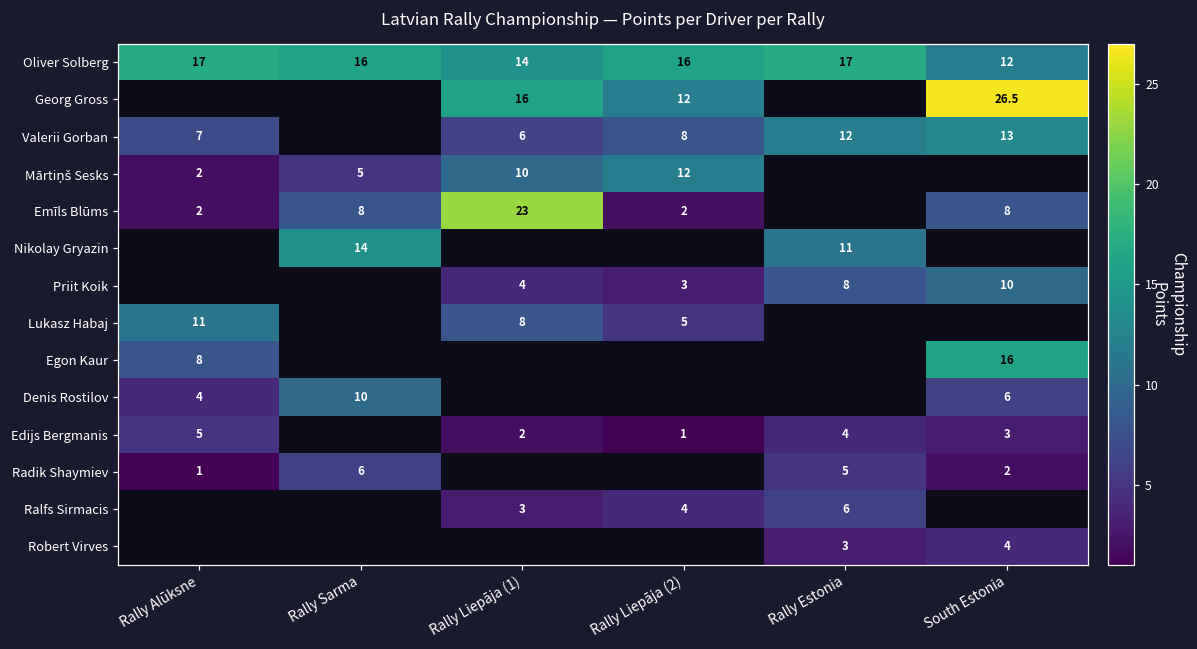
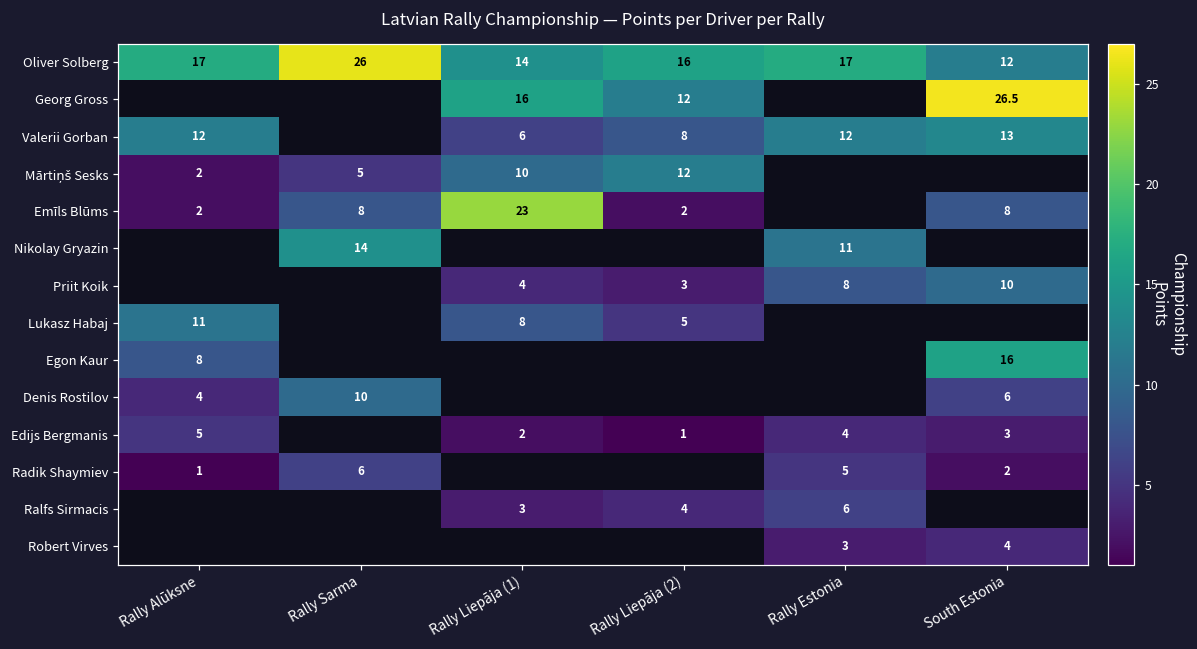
  {
    "Oliver Solberg": {
      "Rally Alūksne": 17,
-     "Rally Sarma": 16,
+     "Rally Sarma": 26,
      "Rally Liepāja (1)": 14,
      "Rally Liepāja (2)": 16,
      "Rally Estonia": 17,
      "South Estonia": 12
    },
    "Georg Gross": {
      "Rally Liepāja (1)": 16,
      "Rally Liepāja (2)": 12,
      "South Estonia": 26.5
    },
    "Valerii Gorban": {
-     "Rally Alūksne": 7,
+     "Rally Alūksne": 12,
      "Rally Liepāja (1)": 6,
      "Rally Liepāja (2)": 8,
      "Rally Estonia": 12,
      "South Estonia": 13
    },
    "Mārtiņš Sesks": {
      "Rally Alūksne": 2,
      "Rally Sarma": 5,
      "Rally Liepāja (1)": 10,
      "Rally Liepāja (2)": 12
    },
    "Emīls Blūms": {
      "Rally Alūksne": 2,
      "Rally Sarma": 8,
      "Rally Liepāja (1)": 23,
      "Rally Liepāja (2)": 2,
      "South Estonia": 8
    },
    "Nikolay Gryazin": {
      "Rally Sarma": 14,
      "Rally Estonia": 11
    },
    "Priit Koik": {
      "Rally Liepāja (1)": 4,
      "Rally Liepāja (2)": 3,
      "Rally Estonia": 8,
      "South Estonia": 10
    },
    "Lukasz Habaj": {
      "Rally Alūksne": 11,
      "Rally Liepāja (1)": 8,
      "Rally Liepāja (2)": 5
    },
    "Egon Kaur": {
      "Rally Alūksne": 8,
      "South Estonia": 16
    },
    "Denis Rostilov": {
      "Rally Alūksne": 4,
      "Rally Sarma": 10,
      "South Estonia": 6
    },
    "Edijs Bergmanis": {
      "Rally Alūksne": 5,
      "Rally Liepāja (1)": 2,
      "Rally Liepāja (2)": 1,
      "Rally Estonia": 4,
      "South Estonia": 3
    },
    "Radik Shaymiev": {
      "Rally Alūksne": 1,
      "Rally Sarma": 6,
      "Rally Estonia": 5,
      "South Estonia": 2
    },
    "Ralfs Sirmacis": {
      "Rally Liepāja (1)": 3,
      "Rally Liepāja (2)": 4,
      "Rally Estonia": 6
    },
    "Robert Virves": {
      "Rally Estonia": 3,
      "South Estonia": 4
    }
  }
